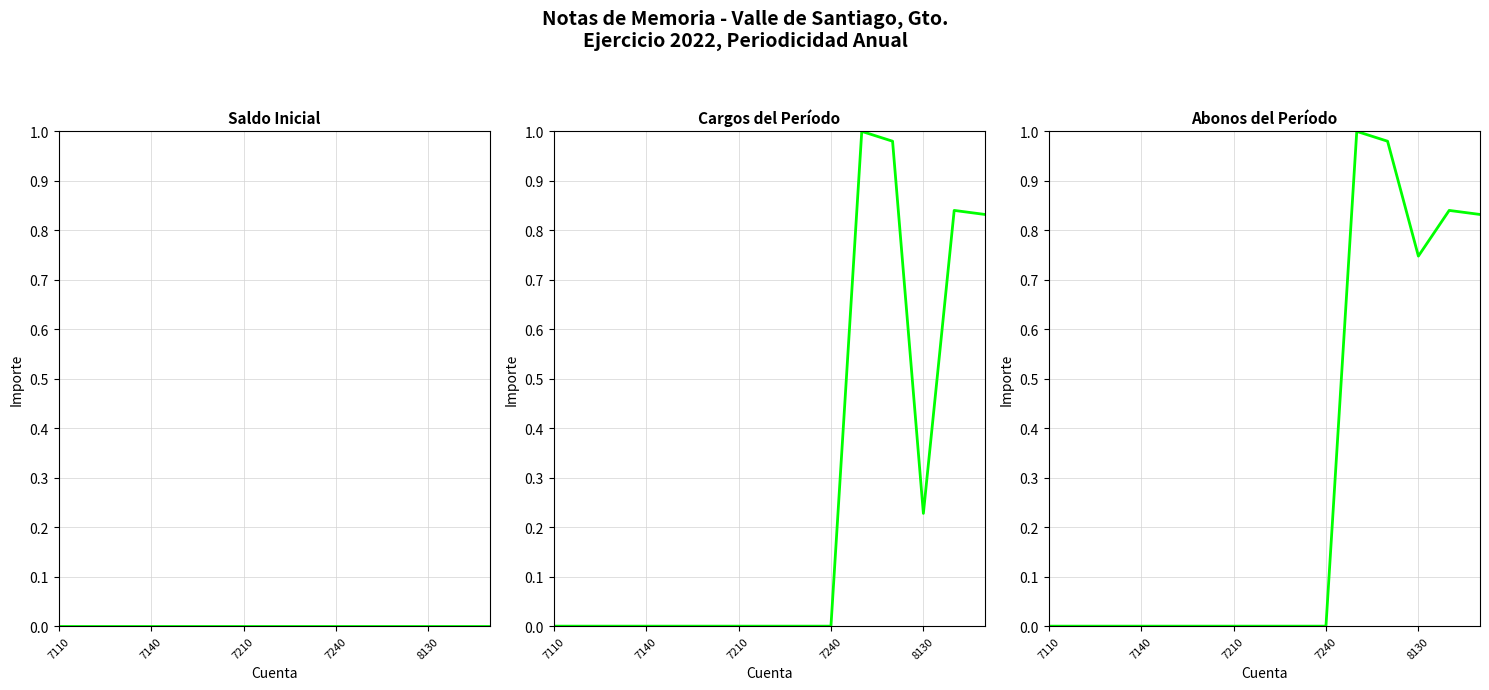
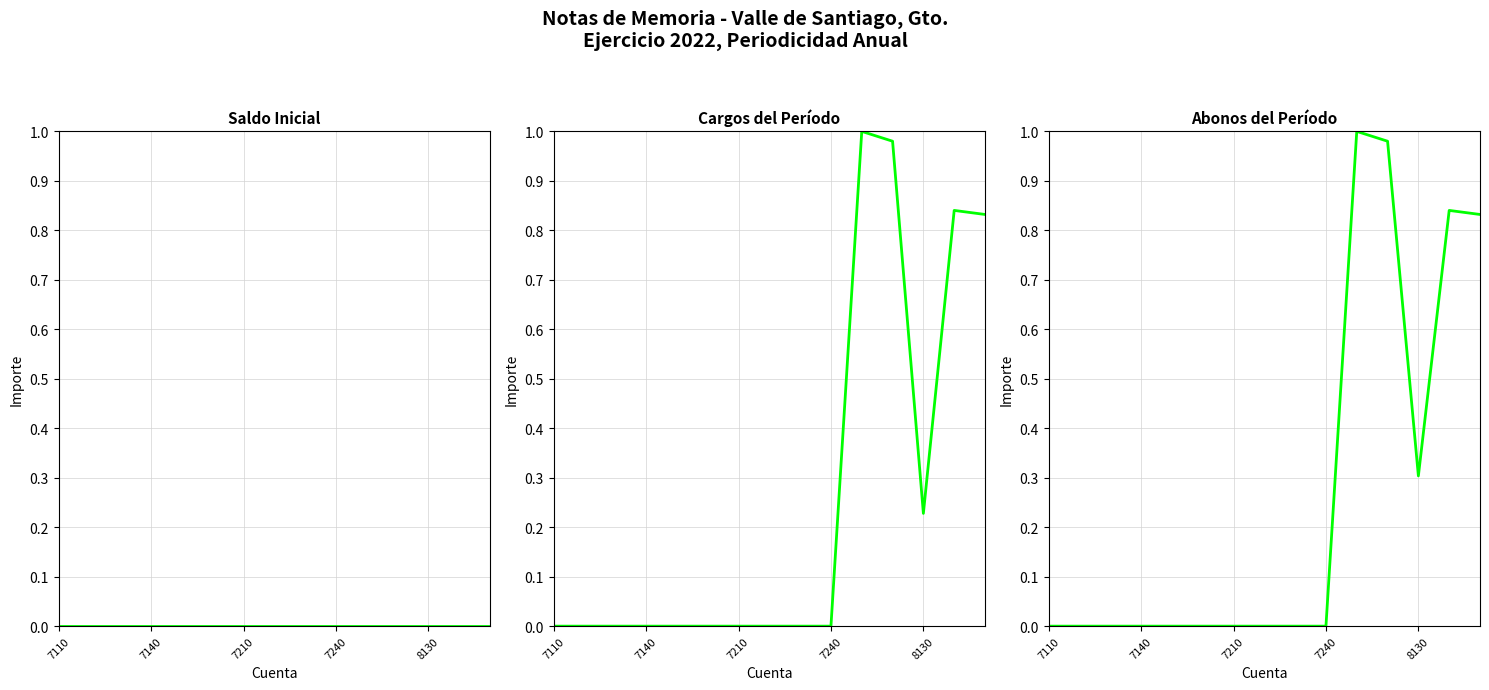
  {
    "Saldo Inicial": {
      "7110": 0.00,
      "7140": 0.00,
      "7210": 0.00,
      "7240": 0.00,
      "8130": 0.00
    },
    "Cargos del Período": {
      "7110": 0.00,
      "7140": 0.00,
      "7210": 0.00,
      "7240": 0.00,
      "8130": 0.23
    },
    "Abonos del Período": {
      "7110": 0.00,
      "7140": 0.00,
      "7210": 0.00,
      "7240": 0.00,
-     "8130": 0.75
+     "8130": 0.30
    }
  }
